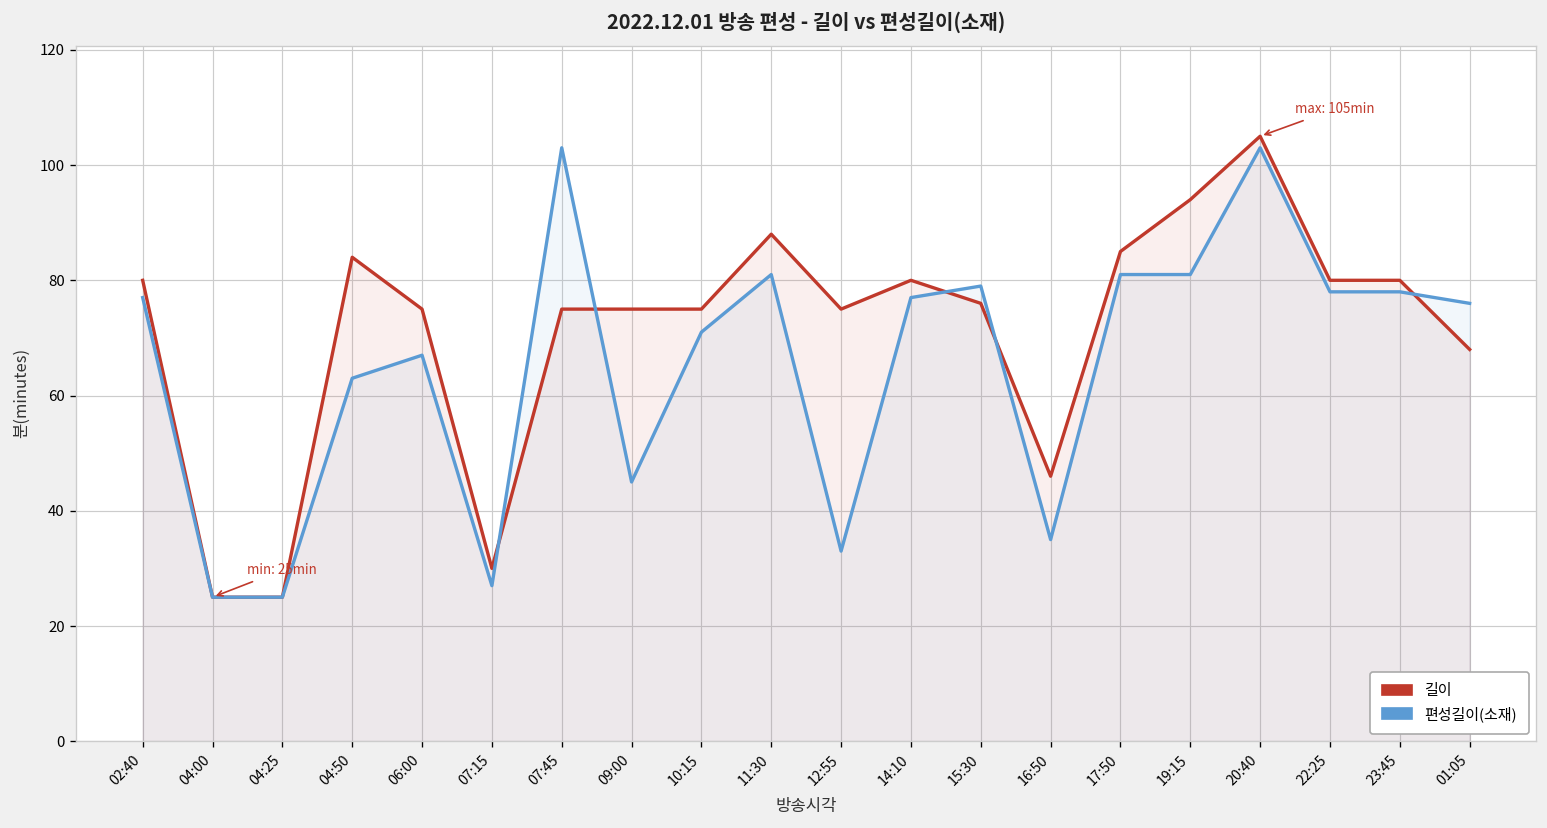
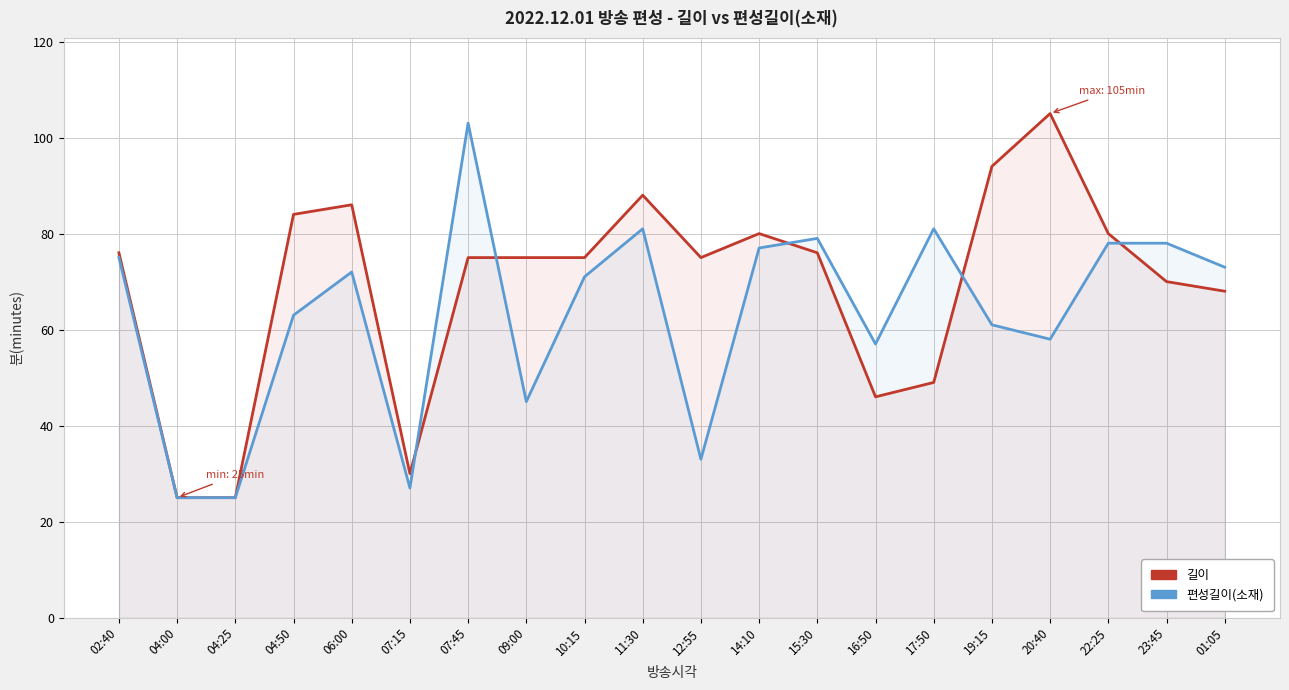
  {
    "길이": {
-     "02:40": 80,
+     "02:40": 76,
      "04:50": 84,
-     "06:00": 75,
+     "06:00": 86,
      "07:15": 30,
      "07:45": 75,
      "09:00": 75,
      "10:15": 75,
      "11:30": 88,
      "12:55": 75,
      "14:10": 80,
      "15:30": 76,
      "16:50": 46,
-     "17:50": 85,
+     "17:50": 49,
      "19:15": 94,
      "22:25": 80,
-     "23:45": 80,
+     "23:45": 70,
      "01:05": 68
    },
    "편성길이(소재)": {
-     "02:40": 77,
+     "02:40": 75,
      "04:50": 63,
-     "06:00": 67,
+     "06:00": 72,
      "07:15": 27,
      "07:45": 103,
      "09:00": 45,
      "10:15": 71,
      "11:30": 81,
      "12:55": 33,
      "14:10": 77,
      "15:30": 79,
-     "16:50": 35,
+     "16:50": 57,
      "17:50": 81,
-     "19:15": 81,
-     "20:40": 103,
+     "19:15": 61,
+     "20:40": 58,
      "22:25": 78,
      "23:45": 78,
-     "01:05": 76
+     "01:05": 73
    }
  }
